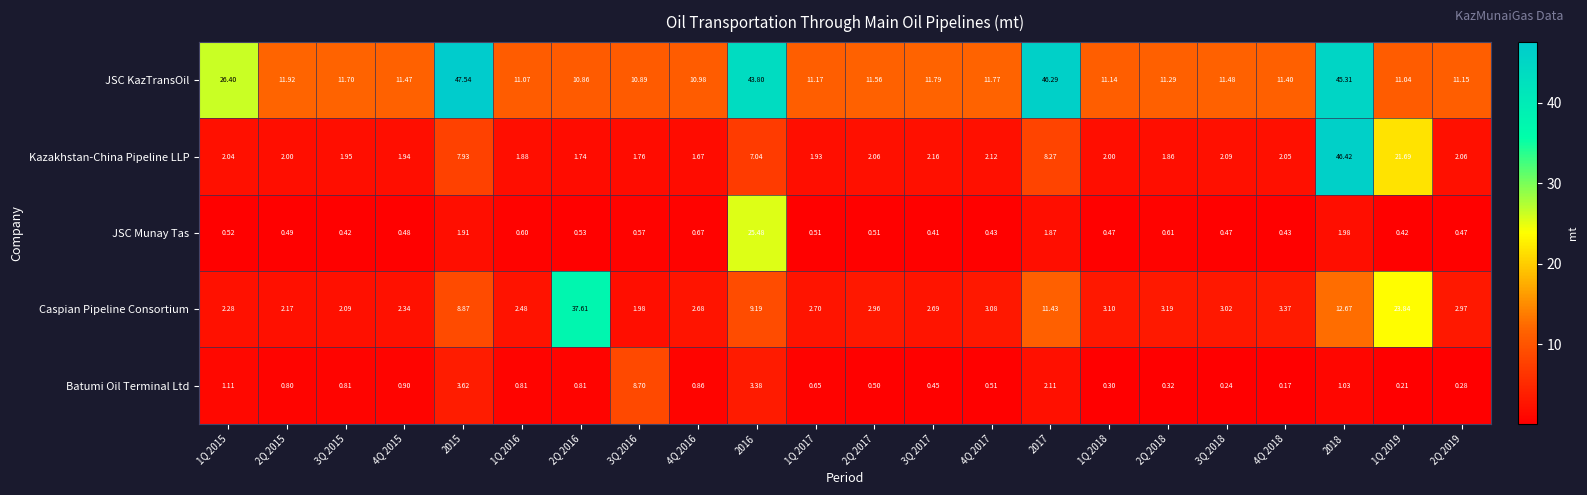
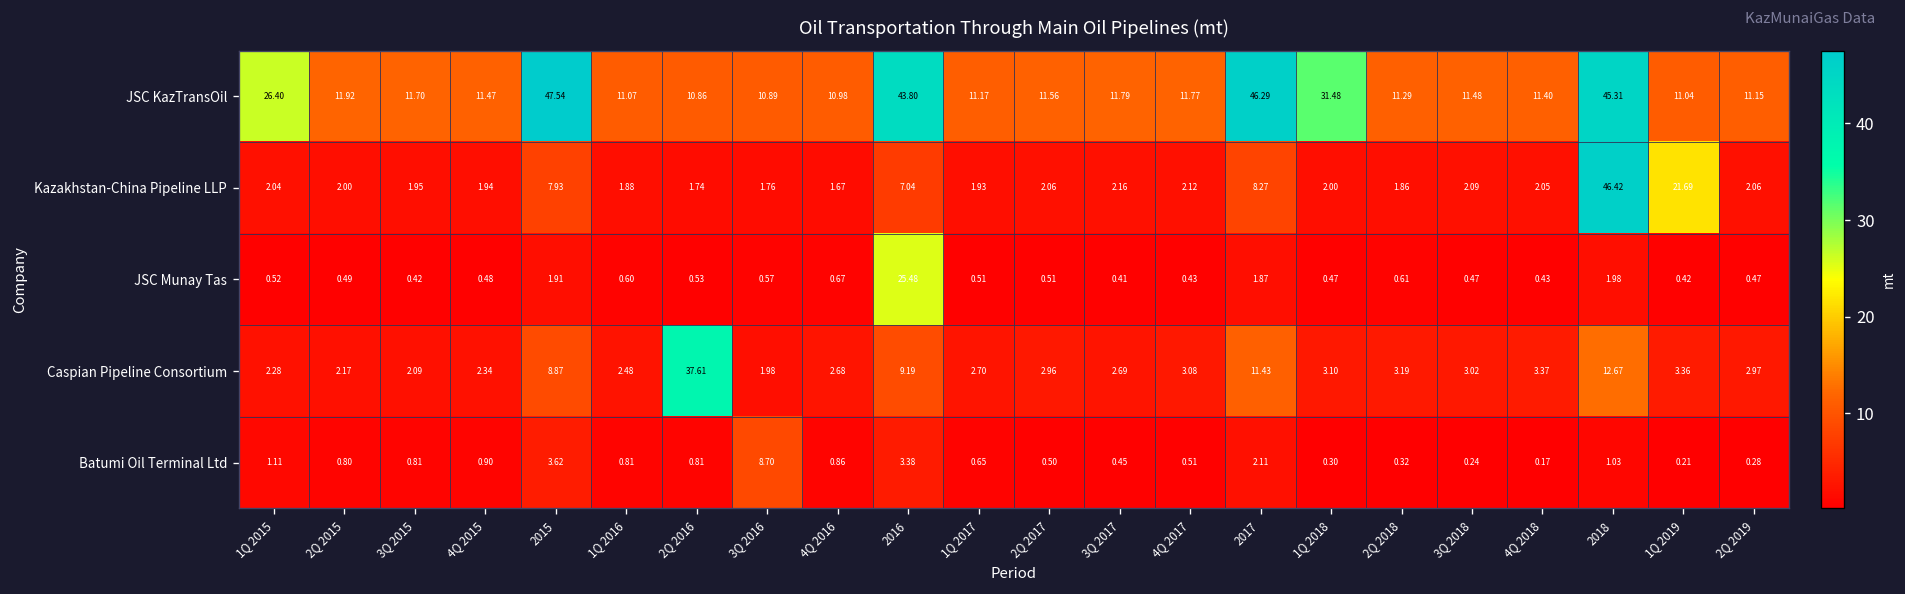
  {
    "JSC KazTransOil": {
      "1Q 2015": 26.40,
      "2Q 2015": 11.92,
      "3Q 2015": 11.70,
      "4Q 2015": 11.47,
      "2015": 47.54,
      "1Q 2016": 11.07,
      "2Q 2016": 10.86,
      "3Q 2016": 10.89,
      "4Q 2016": 10.98,
      "2016": 43.80,
      "1Q 2017": 11.17,
      "2Q 2017": 11.56,
      "3Q 2017": 11.79,
      "4Q 2017": 11.77,
      "2017": 46.29,
-     "1Q 2018": 11.14,
+     "1Q 2018": 31.48,
      "2Q 2018": 11.29,
      "3Q 2018": 11.48,
      "4Q 2018": 11.40,
      "2018": 45.31,
      "1Q 2019": 11.04,
      "2Q 2019": 11.15
    },
    "Kazakhstan-China Pipeline LLP": {
      "1Q 2015": 2.04,
      "2Q 2015": 2.00,
      "3Q 2015": 1.95,
      "4Q 2015": 1.94,
      "2015": 7.93,
      "1Q 2016": 1.88,
      "2Q 2016": 1.74,
      "3Q 2016": 1.76,
      "4Q 2016": 1.67,
      "2016": 7.04,
      "1Q 2017": 1.93,
      "2Q 2017": 2.06,
      "3Q 2017": 2.16,
      "4Q 2017": 2.12,
      "2017": 8.27,
      "1Q 2018": 2.00,
      "2Q 2018": 1.86,
      "3Q 2018": 2.09,
      "4Q 2018": 2.05,
      "2018": 46.42,
      "1Q 2019": 21.69,
      "2Q 2019": 2.06
    },
    "JSC Munay Tas": {
      "1Q 2015": 0.52,
      "2Q 2015": 0.49,
      "3Q 2015": 0.42,
      "4Q 2015": 0.48,
      "2015": 1.91,
      "1Q 2016": 0.60,
      "2Q 2016": 0.53,
      "3Q 2016": 0.57,
      "4Q 2016": 0.67,
      "2016": 25.48,
      "1Q 2017": 0.51,
      "2Q 2017": 0.51,
      "3Q 2017": 0.41,
      "4Q 2017": 0.43,
      "2017": 1.87,
      "1Q 2018": 0.47,
      "2Q 2018": 0.61,
      "3Q 2018": 0.47,
      "4Q 2018": 0.43,
      "2018": 1.98,
      "1Q 2019": 0.42,
      "2Q 2019": 0.47
    },
    "Caspian Pipeline Consortium": {
      "1Q 2015": 2.28,
      "2Q 2015": 2.17,
      "3Q 2015": 2.09,
      "4Q 2015": 2.34,
      "2015": 8.87,
      "1Q 2016": 2.48,
      "2Q 2016": 37.61,
      "3Q 2016": 1.98,
      "4Q 2016": 2.68,
      "2016": 9.19,
      "1Q 2017": 2.70,
      "2Q 2017": 2.96,
      "3Q 2017": 2.69,
      "4Q 2017": 3.08,
      "2017": 11.43,
      "1Q 2018": 3.10,
      "2Q 2018": 3.19,
      "3Q 2018": 3.02,
      "4Q 2018": 3.37,
      "2018": 12.67,
-     "1Q 2019": 23.84,
+     "1Q 2019": 3.36,
      "2Q 2019": 2.97
    },
    "Batumi Oil Terminal Ltd": {
      "1Q 2015": 1.11,
      "2Q 2015": 0.80,
      "3Q 2015": 0.81,
      "4Q 2015": 0.90,
      "2015": 3.62,
      "1Q 2016": 0.81,
      "2Q 2016": 0.81,
      "3Q 2016": 8.70,
      "4Q 2016": 0.86,
      "2016": 3.38,
      "1Q 2017": 0.65,
      "2Q 2017": 0.50,
      "3Q 2017": 0.45,
      "4Q 2017": 0.51,
      "2017": 2.11,
      "1Q 2018": 0.30,
      "2Q 2018": 0.32,
      "3Q 2018": 0.24,
      "4Q 2018": 0.17,
      "2018": 1.03,
      "1Q 2019": 0.21,
      "2Q 2019": 0.28
    }
  }
